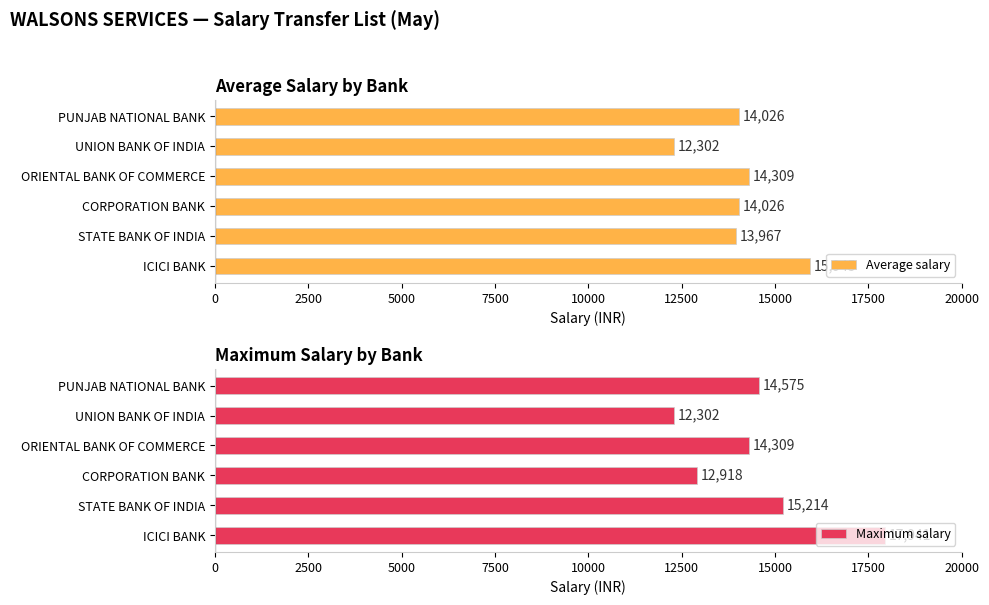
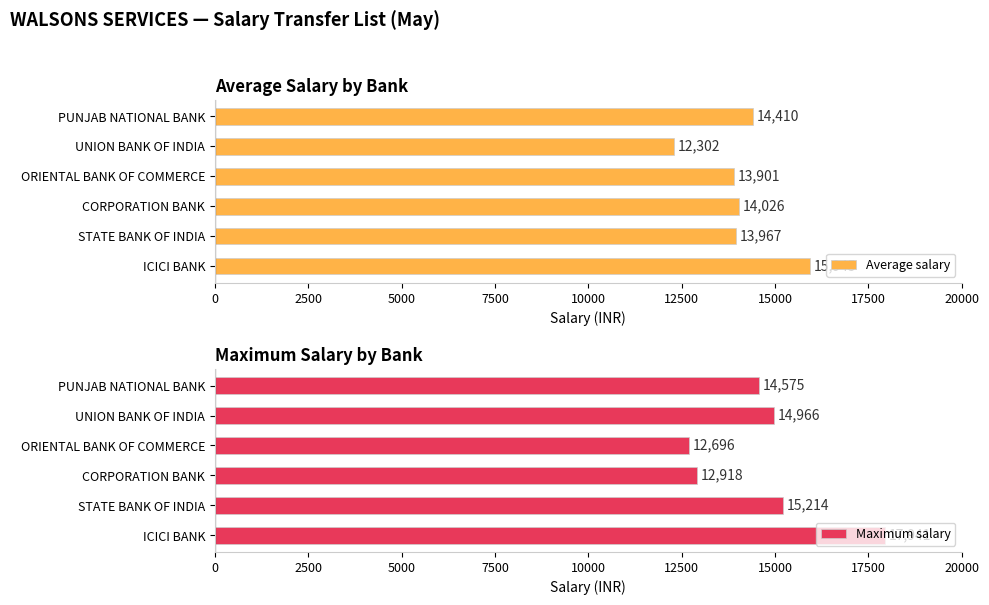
  {
    "Average Salary by Bank": {
-     "PUNJAB NATIONAL BANK": "14,026",
+     "PUNJAB NATIONAL BANK": "14,410",
      "UNION BANK OF INDIA": "12,302",
-     "ORIENTAL BANK OF COMMERCE": "14,309",
+     "ORIENTAL BANK OF COMMERCE": "13,901",
      "CORPORATION BANK": "14,026",
      "STATE BANK OF INDIA": "13,967"
    },
    "Maximum Salary by Bank": {
      "PUNJAB NATIONAL BANK": "14,575",
-     "UNION BANK OF INDIA": "12,302",
-     "ORIENTAL BANK OF COMMERCE": "14,309",
+     "UNION BANK OF INDIA": "14,966",
+     "ORIENTAL BANK OF COMMERCE": "12,696",
      "CORPORATION BANK": "12,918",
      "STATE BANK OF INDIA": "15,214"
    }
  }
